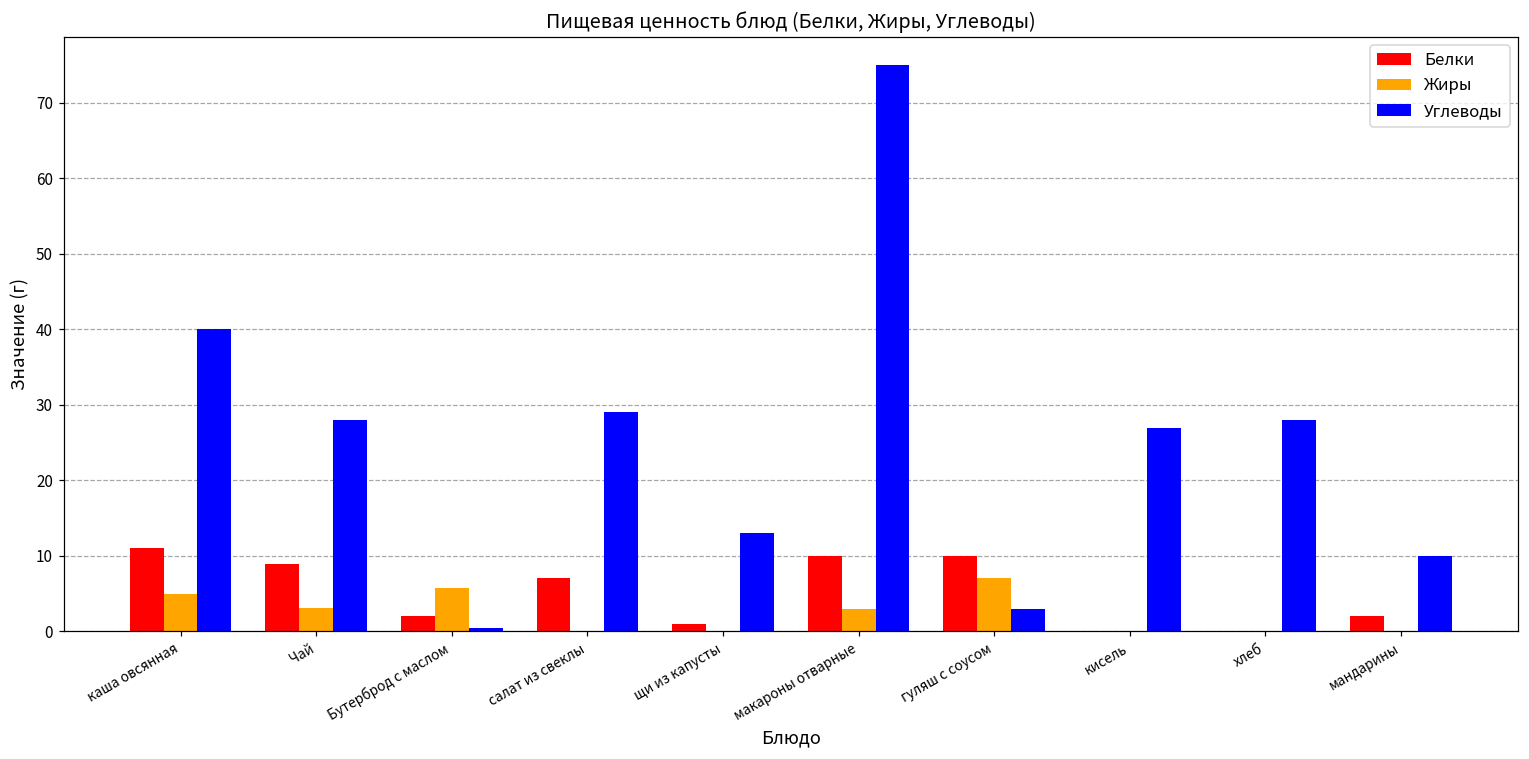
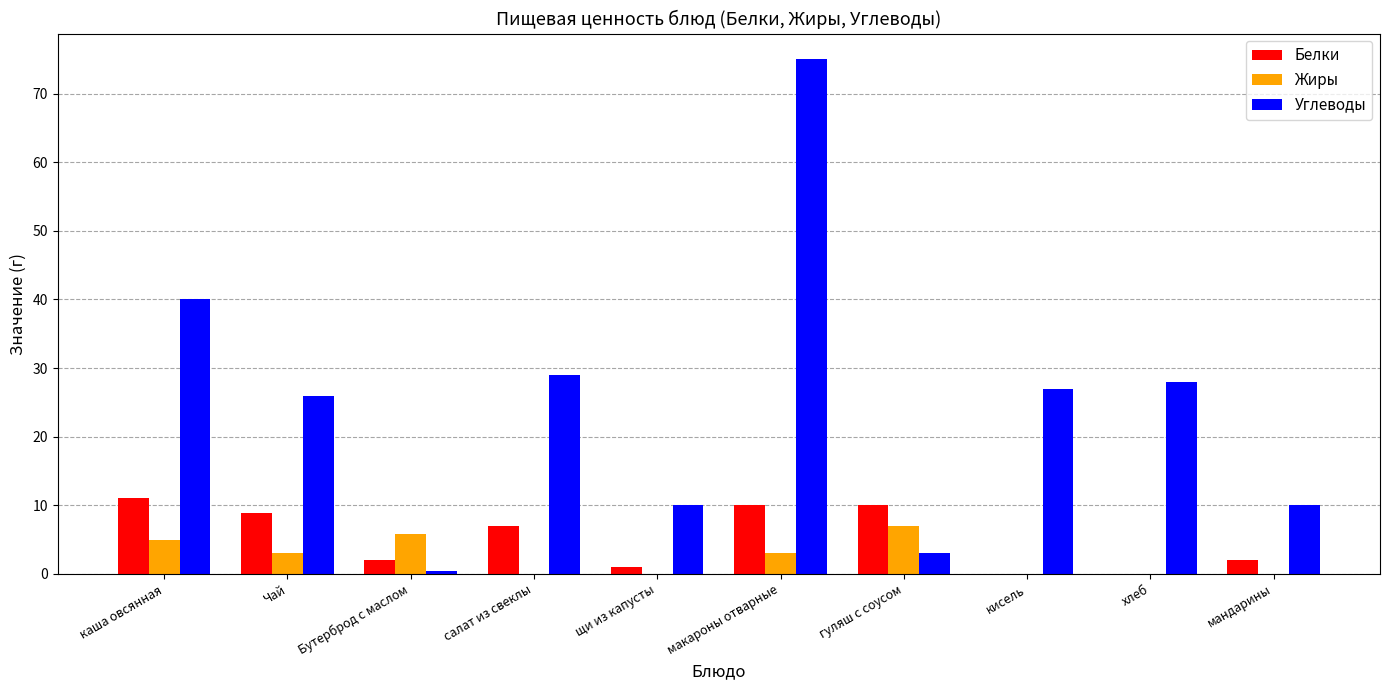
  {
    "Белки": {
      "каша овсянная": 11,
      "Чай": 9,
      "Бутерброд с маслом": 2,
      "салат из свеклы": 7,
      "щи из капусты": 1,
      "макароны отварные": 10,
      "гуляш с соусом": 10,
      "кисель": 0,
      "хлеб": 0,
      "мандарины": 2
    },
    "Жиры": {
      "каша овсянная": 5,
      "Чай": 3,
      "Бутерброд с маслом": 6,
      "салат из свеклы": 0,
      "щи из капусты": 0,
      "макароны отварные": 3,
      "гуляш с соусом": 7,
      "кисель": 0,
      "хлеб": 0,
      "мандарины": 0
    },
    "Углеводы": {
      "каша овсянная": 40,
-     "Чай": 28,
+     "Чай": 26,
      "Бутерброд с маслом": 0,
      "салат из свеклы": 29,
-     "щи из капусты": 13,
+     "щи из капусты": 10,
      "макароны отварные": 75,
      "гуляш с соусом": 3,
      "кисель": 27,
      "хлеб": 28,
      "мандарины": 10
    }
  }
